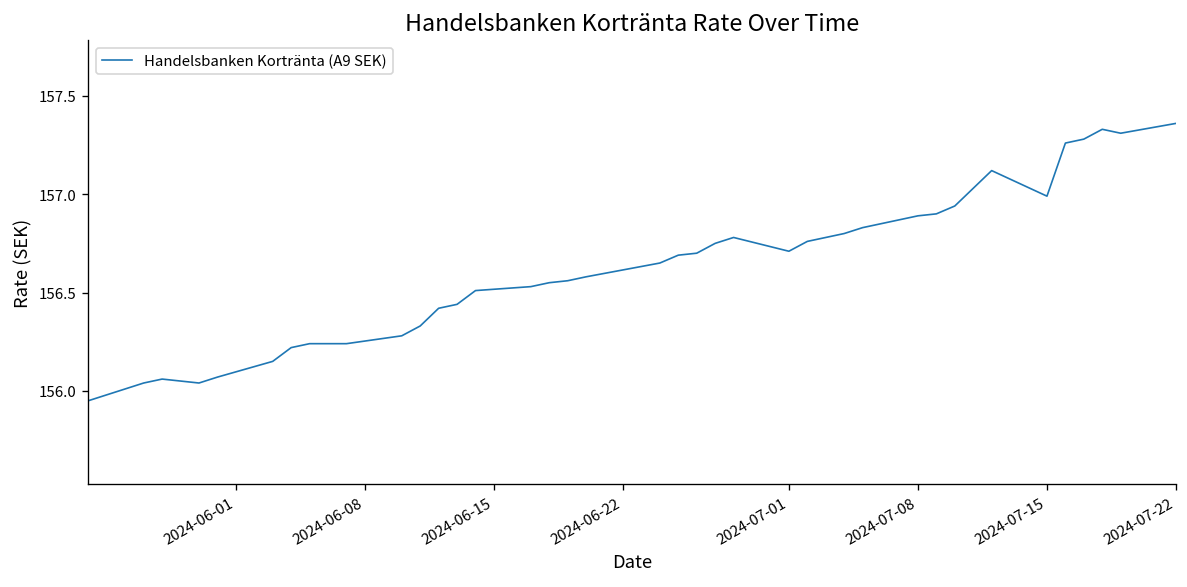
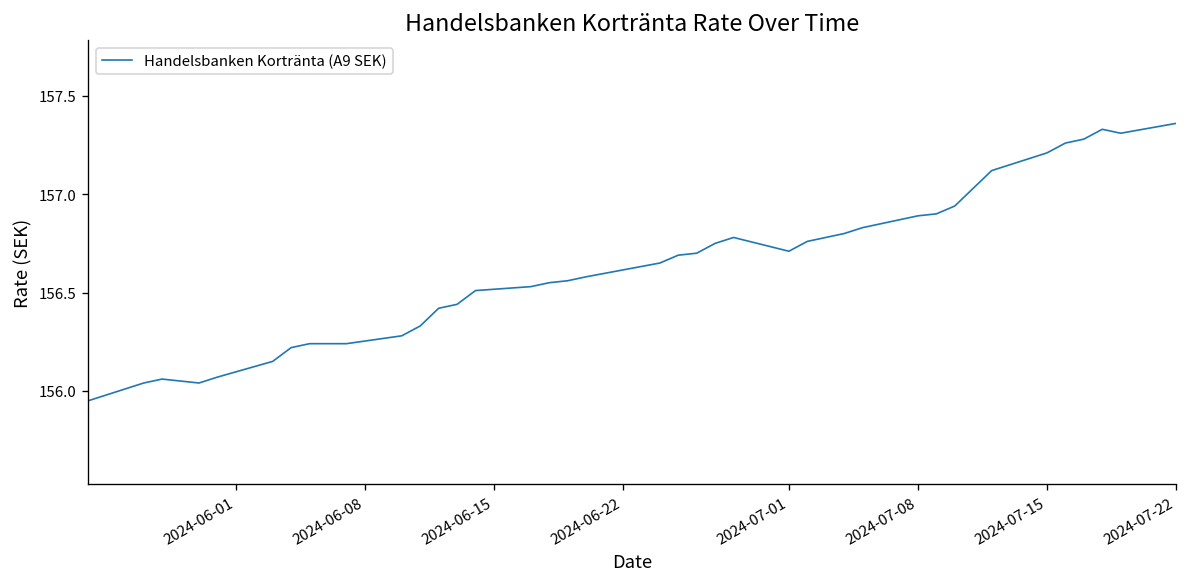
  {
    "2024-07-01": 156.71,
    "2024-07-08": 156.89,
-   "2024-07-15": 156.99,
+   "2024-07-15": 157.21,
    "2024-07-22": 157.36
  }
